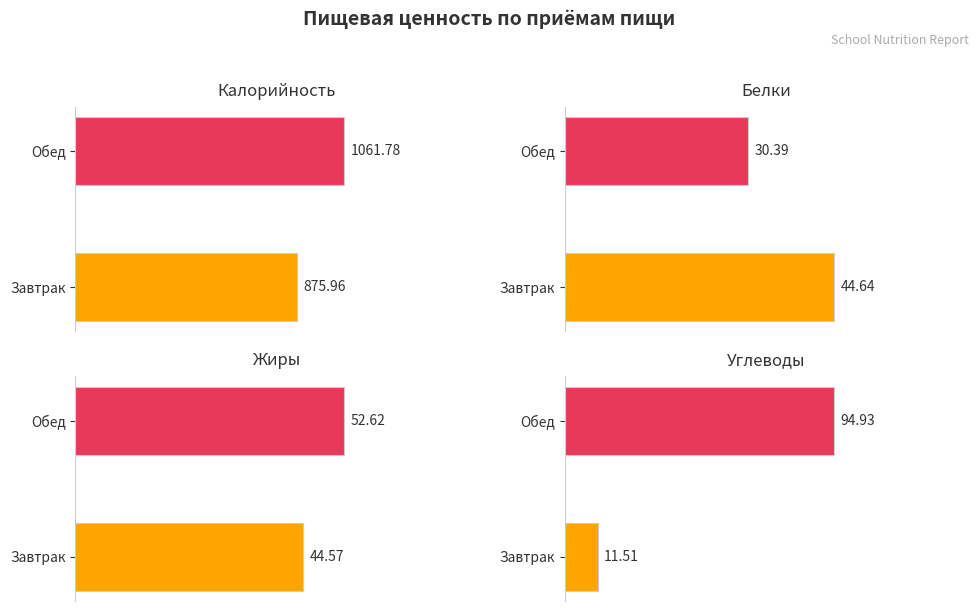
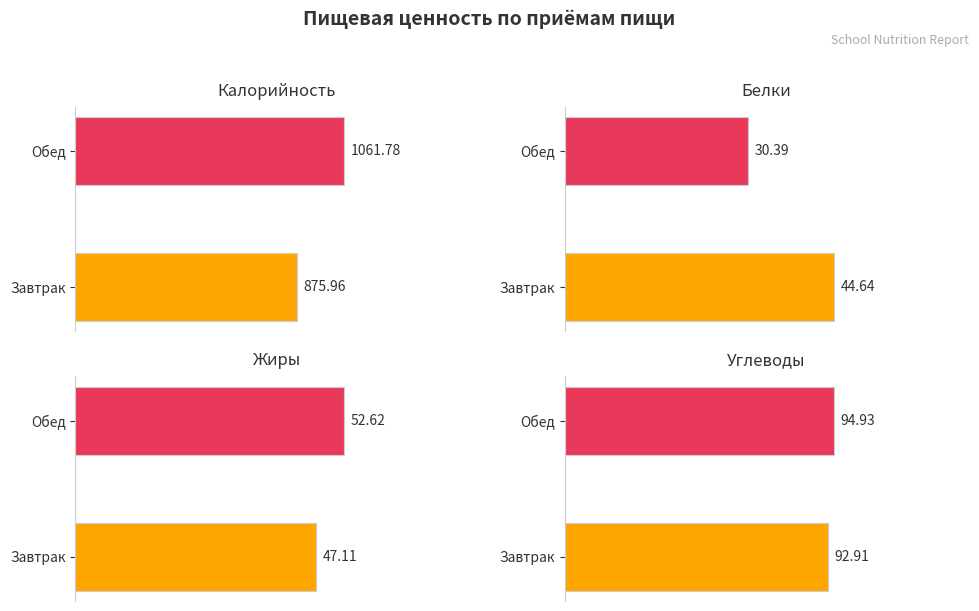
  {
    "Калорийность": {
      "Обед": 1061.78,
      "Завтрак": 875.96
    },
    "Белки": {
      "Обед": 30.39,
      "Завтрак": 44.64
    },
    "Жиры": {
      "Обед": 52.62,
-     "Завтрак": 44.57
+     "Завтрак": 47.11
    },
    "Углеводы": {
      "Обед": 94.93,
-     "Завтрак": 11.51
+     "Завтрак": 92.91
    }
  }
